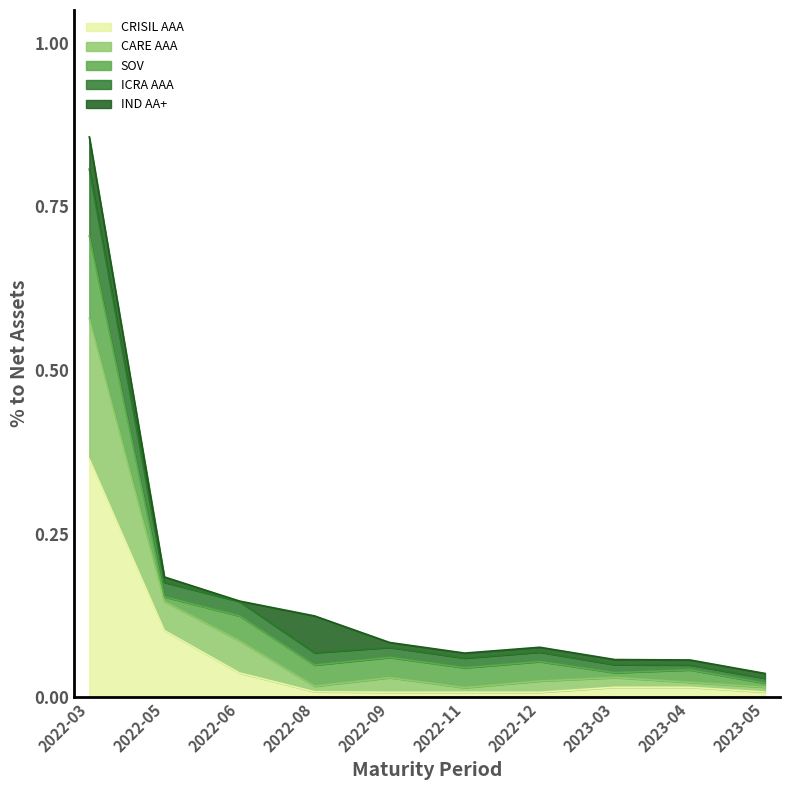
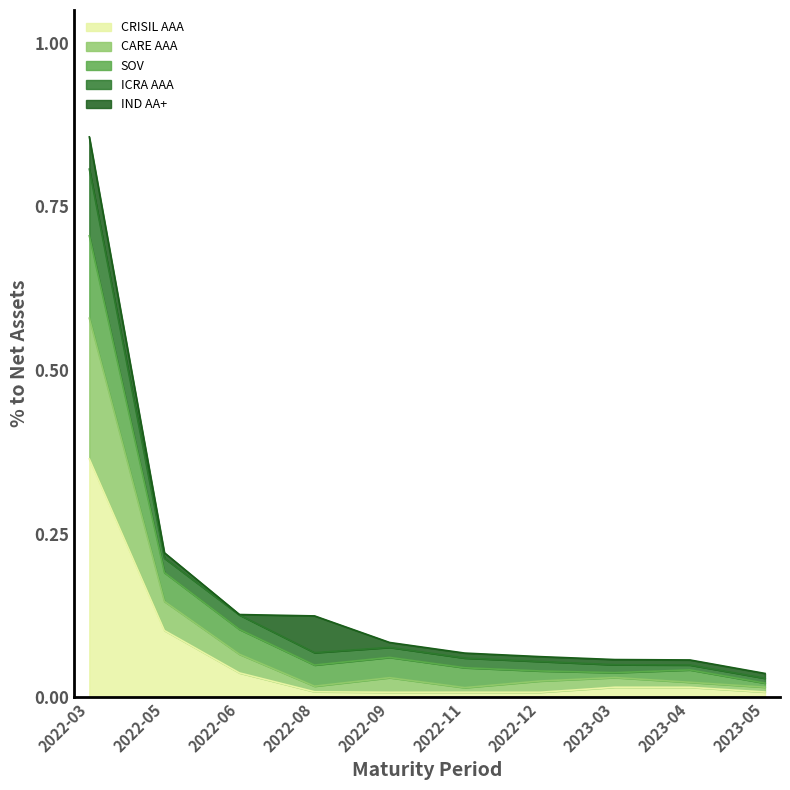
  {
    "CRISIL AAA": {
      "2022-03": 0.36,
      "2022-05": 0.10,
      "2022-06": 0.04,
      "2022-08": 0.01,
      "2022-09": 0.01,
      "2022-11": 0.01,
      "2022-12": 0.01,
      "2023-03": 0.02,
      "2023-04": 0.02,
      "2023-05": 0.01
    },
    "CARE AAA": {
      "2022-03": 0.21,
      "2022-05": 0.04,
-     "2022-06": 0.05,
+     "2022-06": 0.03,
      "2022-08": 0.01,
      "2022-09": 0.02,
      "2022-11": 0.01,
      "2022-12": 0.02,
      "2023-03": 0.01,
      "2023-04": 0.01,
      "2023-05": 0.01
    },
    "SOV": {
      "2022-03": 0.13,
-     "2022-05": 0.01,
+     "2022-05": 0.04,
      "2022-06": 0.04,
      "2022-08": 0.03,
      "2022-09": 0.03,
      "2022-11": 0.03,
-     "2022-12": 0.03,
+     "2022-12": 0.02,
      "2023-03": 0.01,
      "2023-04": 0.02,
      "2023-05": 0.01
    }
  }
